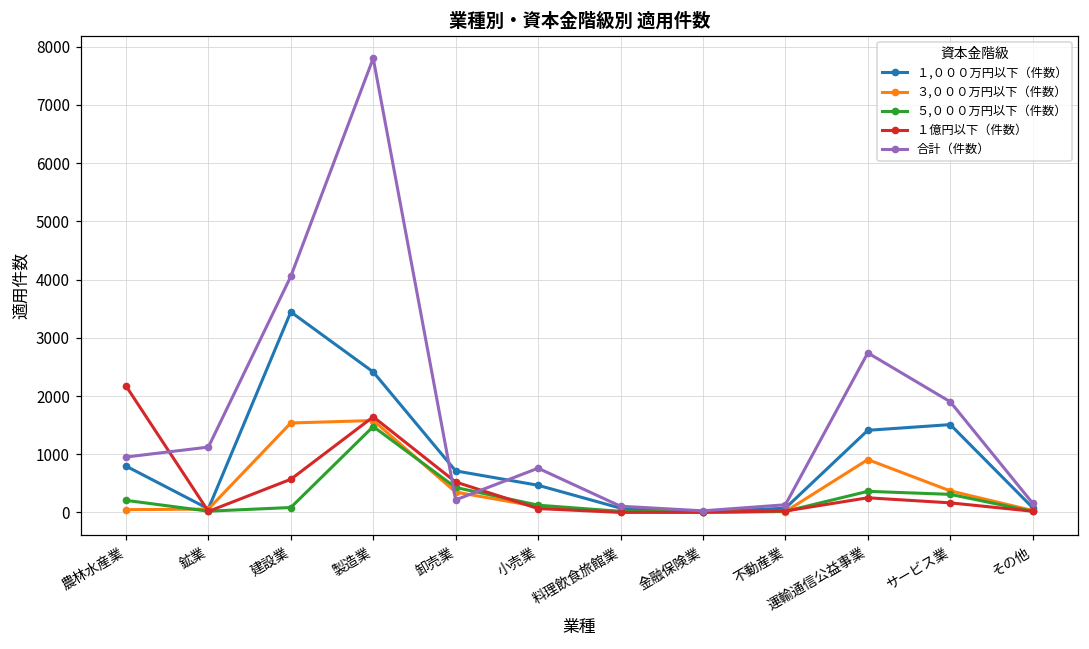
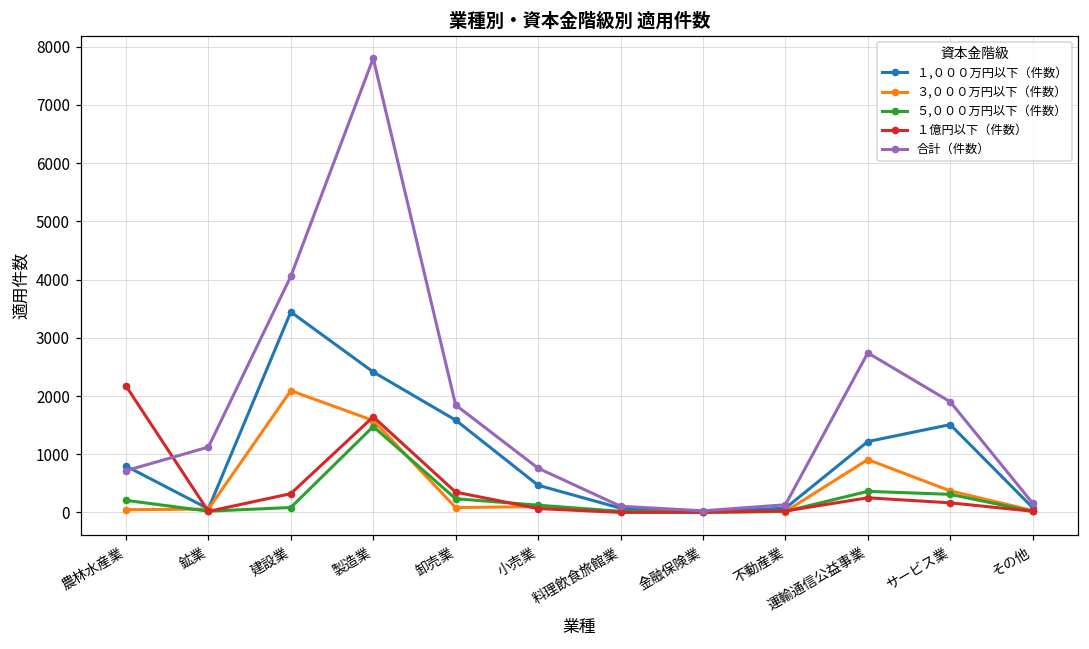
  {
    "１,０００万円以下（件数）": {
      "農林水産業": 800,
      "建設業": 3400,
      "製造業": 2400,
-     "卸売業": 700,
+     "卸売業": 1600,
      "小売業": 500,
      "不動産業": 100,
-     "運輸通信公益事業": 1400,
+     "運輸通信公益事業": 1200,
      "サービス業": 1500,
      "その他": 100
    },
    "３,０００万円以下（件数）": {
      "農林水産業": 0,
-     "建設業": 1500,
+     "建設業": 2100,
      "製造業": 1600,
-     "卸売業": 400,
+     "卸売業": 100,
      "運輸通信公益事業": 900,
      "サービス業": 400
    },
    "５,０００万円以下（件数）": {
      "農林水産業": 200,
      "建設業": 100,
      "製造業": 1500,
-     "卸売業": 400,
+     "卸売業": 200,
      "運輸通信公益事業": 400,
      "サービス業": 300
    },
    "１億円以下（件数）": {
      "農林水産業": 2200,
-     "建設業": 600,
+     "建設業": 300,
      "製造業": 1600,
-     "卸売業": 500,
+     "卸売業": 300,
      "運輸通信公益事業": 300,
      "サービス業": 200
    },
    "合計（件数）": {
-     "農林水産業": 1000,
+     "農林水産業": 700,
      "鉱業": 1100,
      "建設業": 4100,
      "製造業": 7800,
-     "卸売業": 200,
+     "卸売業": 1800,
      "小売業": 800,
      "不動産業": 100,
      "運輸通信公益事業": 2700,
      "サービス業": 1900,
      "その他": 200
    }
  }
